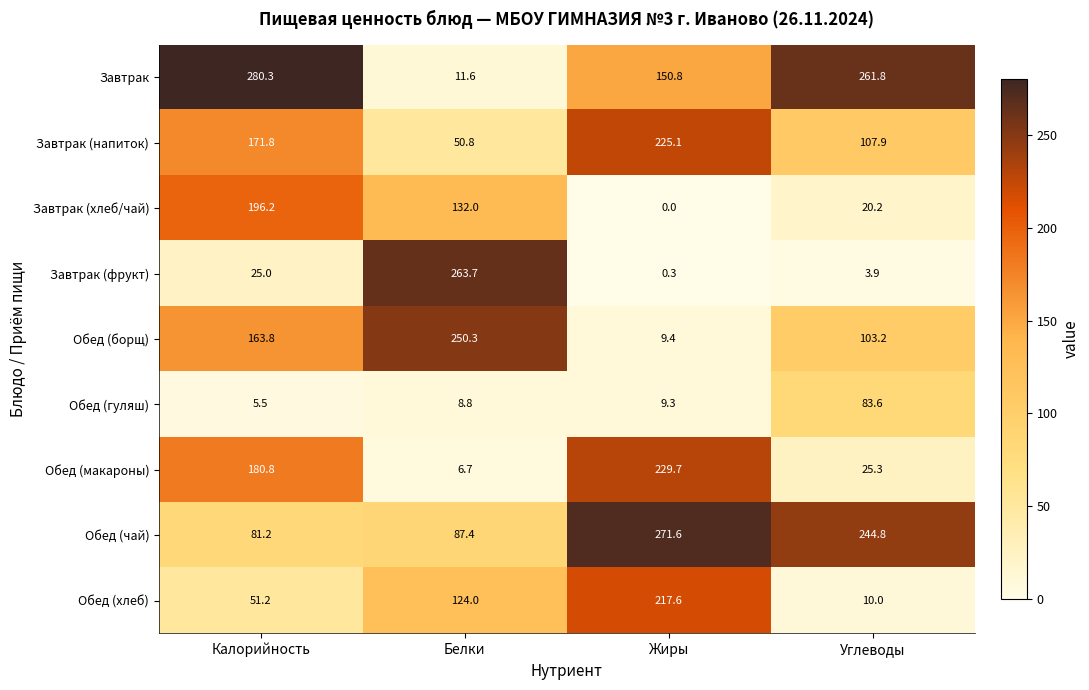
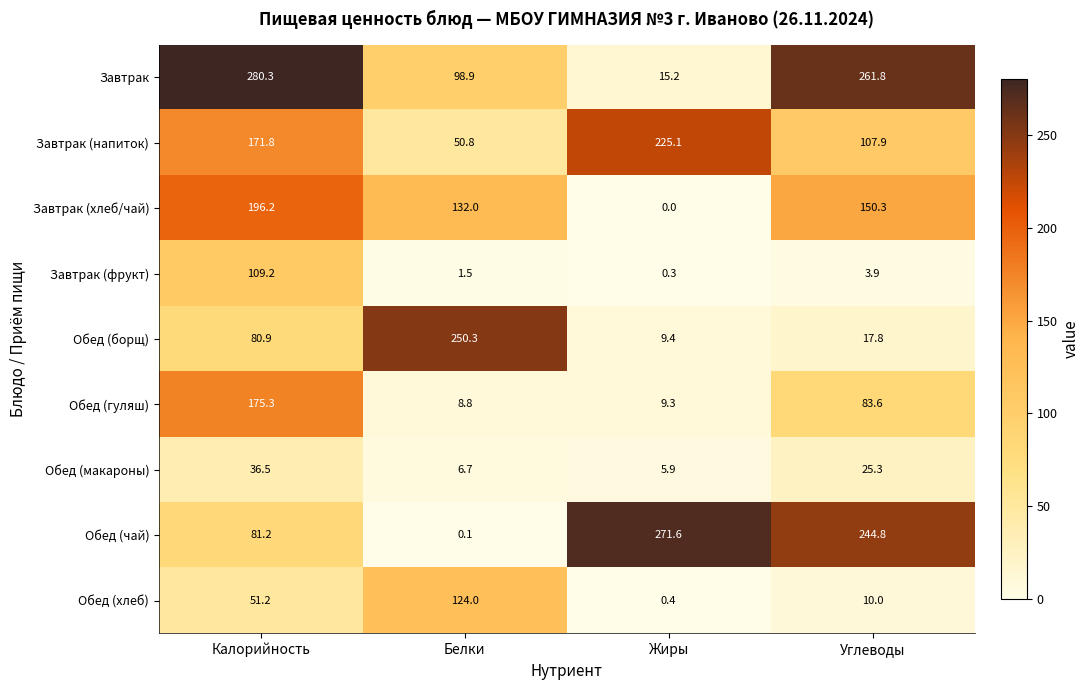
  {
    "Завтрак": {
      "Калорийность": 280.3,
-     "Белки": 11.6,
-     "Жиры": 150.8,
+     "Белки": 98.9,
+     "Жиры": 15.2,
      "Углеводы": 261.8
    },
    "Завтрак (напиток)": {
      "Калорийность": 171.8,
      "Белки": 50.8,
      "Жиры": 225.1,
      "Углеводы": 107.9
    },
    "Завтрак (хлеб/чай)": {
      "Калорийность": 196.2,
      "Белки": 132.0,
      "Жиры": 0.0,
-     "Углеводы": 20.2
+     "Углеводы": 150.3
    },
    "Завтрак (фрукт)": {
-     "Калорийность": 25.0,
-     "Белки": 263.7,
+     "Калорийность": 109.2,
+     "Белки": 1.5,
      "Жиры": 0.3,
      "Углеводы": 3.9
    },
    "Обед (борщ)": {
-     "Калорийность": 163.8,
+     "Калорийность": 80.9,
      "Белки": 250.3,
      "Жиры": 9.4,
-     "Углеводы": 103.2
+     "Углеводы": 17.8
    },
    "Обед (гуляш)": {
-     "Калорийность": 5.5,
+     "Калорийность": 175.3,
      "Белки": 8.8,
      "Жиры": 9.3,
      "Углеводы": 83.6
    },
    "Обед (макароны)": {
-     "Калорийность": 180.8,
+     "Калорийность": 36.5,
      "Белки": 6.7,
-     "Жиры": 229.7,
+     "Жиры": 5.9,
      "Углеводы": 25.3
    },
    "Обед (чай)": {
      "Калорийность": 81.2,
-     "Белки": 87.4,
+     "Белки": 0.1,
      "Жиры": 271.6,
      "Углеводы": 244.8
    },
    "Обед (хлеб)": {
      "Калорийность": 51.2,
      "Белки": 124.0,
-     "Жиры": 217.6,
+     "Жиры": 0.4,
      "Углеводы": 10.0
    }
  }
